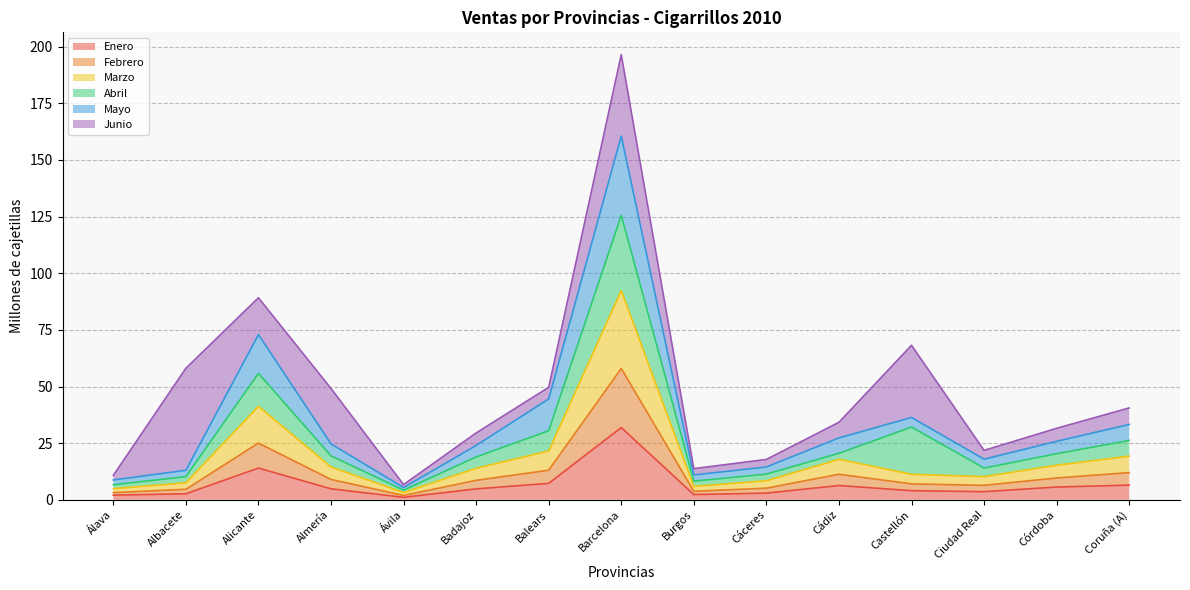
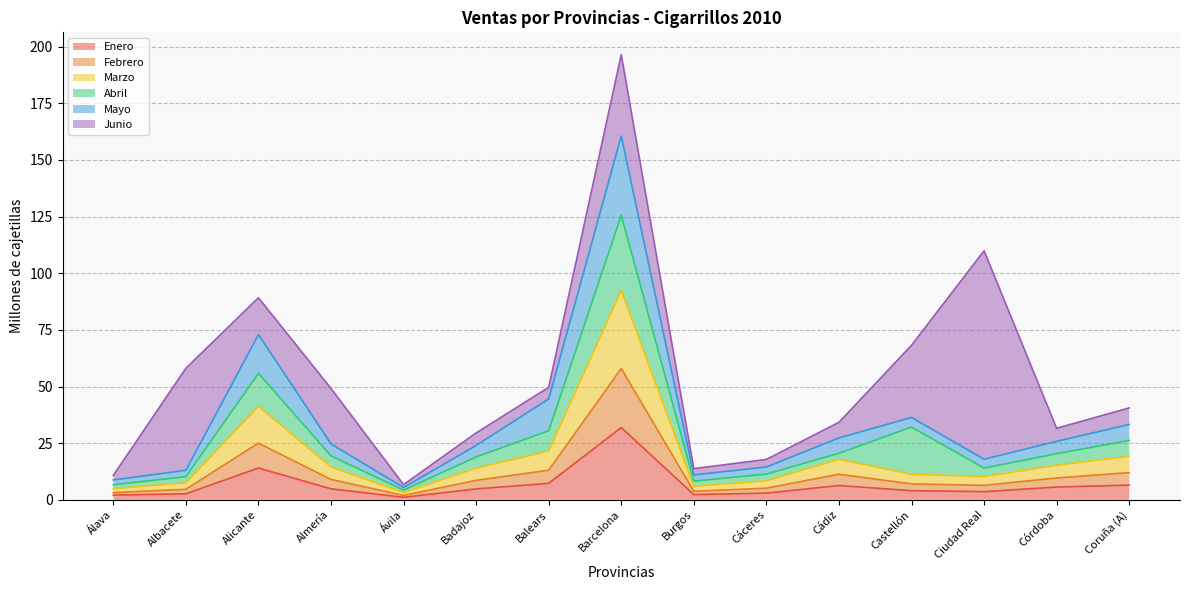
  {
    "Abril": {
      "Álava": 2,
      "Albacete": 3,
      "Alicante": 15,
      "Almería": 5,
      "Badajoz": 5,
      "Balears": 9,
      "Barcelona": 33,
      "Burgos": 2,
      "Cáceres": 3,
      "Cádiz": 3,
      "Castellón": 21,
      "Ciudad Real": 4,
      "Córdoba": 5,
      "Coruña (A)": 7
    },
    "Mayo": {
      "Álava": 2,
      "Albacete": 3,
      "Alicante": 17,
      "Almería": 5,
      "Ávila": 1,
      "Badajoz": 5,
      "Balears": 14,
      "Barcelona": 35,
      "Burgos": 3,
      "Cáceres": 3,
      "Cádiz": 7,
      "Castellón": 4,
      "Ciudad Real": 4,
      "Córdoba": 5,
      "Coruña (A)": 7
    },
    "Junio": {
      "Álava": 2,
      "Albacete": 45,
      "Alicante": 16,
      "Almería": 24,
      "Ávila": 1,
      "Badajoz": 6,
      "Balears": 5,
      "Barcelona": 36,
      "Burgos": 3,
      "Cáceres": 3,
      "Cádiz": 7,
      "Castellón": 32,
-     "Ciudad Real": 4,
+     "Ciudad Real": 92,
      "Córdoba": 6,
      "Coruña (A)": 7
    }
  }
